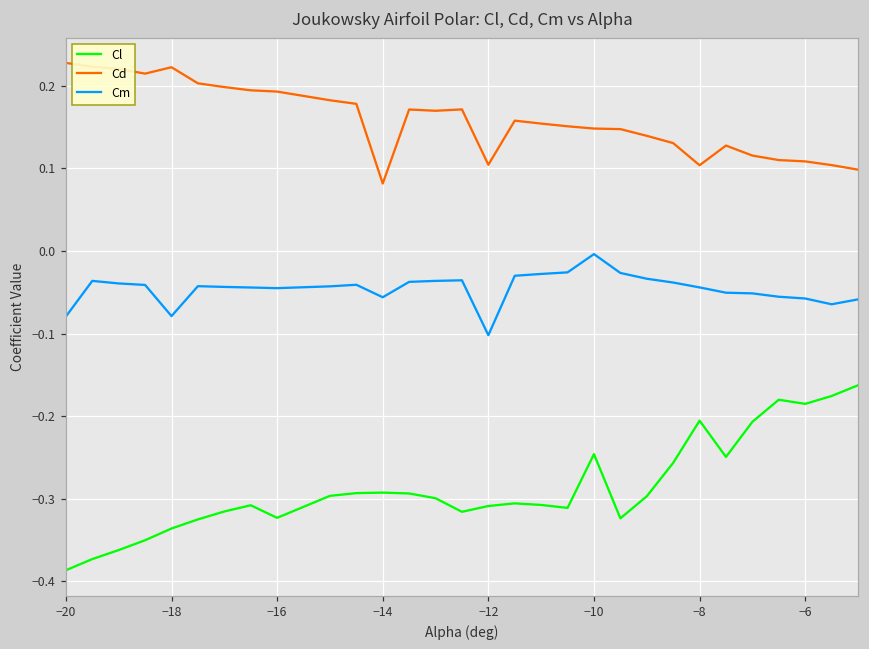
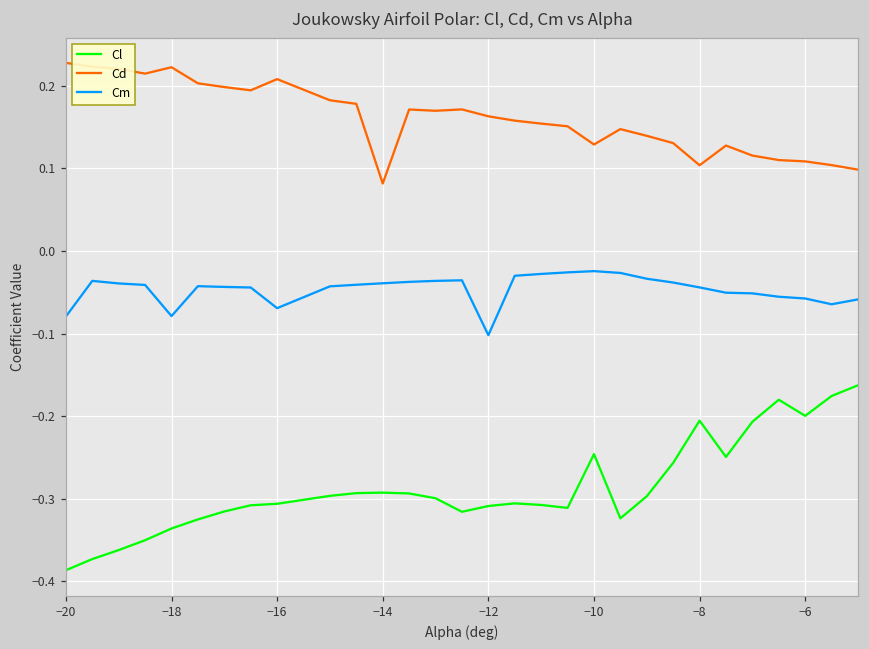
  {
    "Cl": {
      "−20": -0.39,
      "−18": -0.34,
-     "−16": -0.32,
+     "−16": -0.31,
      "−14": -0.29,
      "−12": -0.31,
      "−10": -0.25,
      "−8": -0.21,
-     "−6": -0.19
+     "−6": -0.20
    },
    "Cd": {
      "−20": 0.23,
      "−18": 0.22,
-     "−16": 0.19,
+     "−16": 0.21,
      "−14": 0.08,
-     "−12": 0.10,
-     "−10": 0.15,
+     "−12": 0.16,
+     "−10": 0.13,
      "−8": 0.10,
      "−6": 0.11
    },
    "Cm": {
      "−20": -0.08,
      "−18": -0.08,
-     "−16": -0.05,
-     "−14": -0.06,
+     "−16": -0.07,
+     "−14": -0.04,
      "−12": -0.10,
-     "−10": 0.00,
+     "−10": -0.02,
      "−8": -0.04,
      "−6": -0.06
    }
  }
